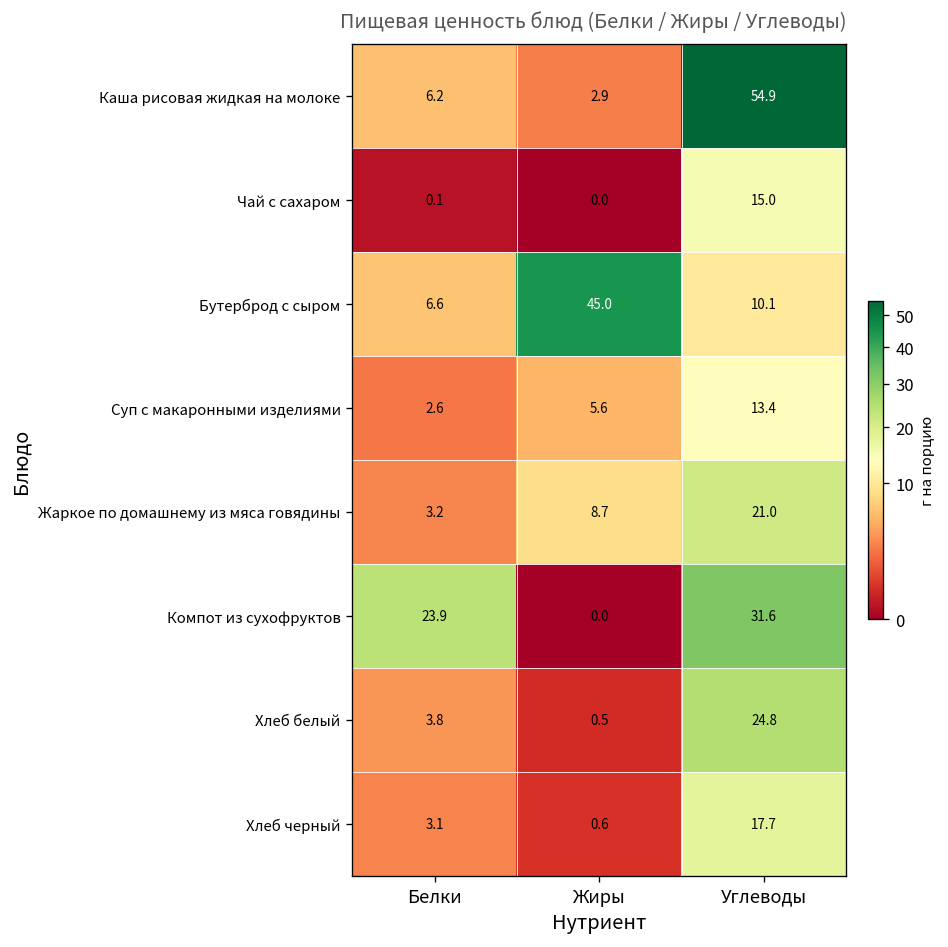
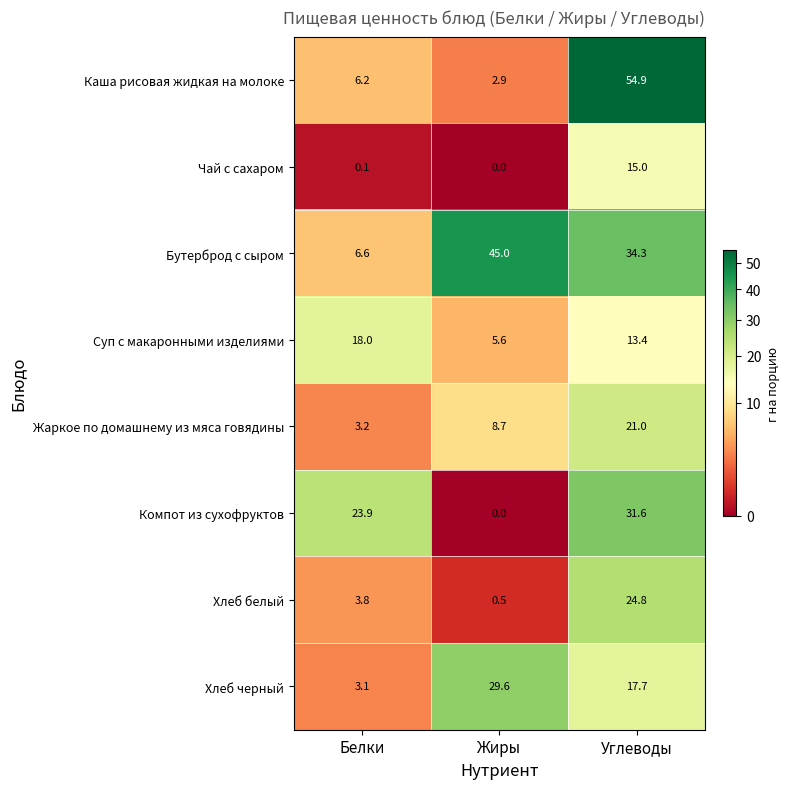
  {
    "Каша рисовая жидкая на молоке": {
      "Белки": 6.2,
      "Жиры": 2.9,
      "Углеводы": 54.9
    },
    "Чай с сахаром": {
      "Белки": 0.1,
      "Жиры": 0.0,
      "Углеводы": 15.0
    },
    "Бутерброд с сыром": {
      "Белки": 6.6,
      "Жиры": 45.0,
-     "Углеводы": 10.1
+     "Углеводы": 34.3
    },
    "Суп с макаронными изделиями": {
-     "Белки": 2.6,
+     "Белки": 18.0,
      "Жиры": 5.6,
      "Углеводы": 13.4
    },
    "Жаркое по домашнему из мяса говядины": {
      "Белки": 3.2,
      "Жиры": 8.7,
      "Углеводы": 21.0
    },
    "Компот из сухофруктов": {
      "Белки": 23.9,
      "Жиры": 0.0,
      "Углеводы": 31.6
    },
    "Хлеб белый": {
      "Белки": 3.8,
      "Жиры": 0.5,
      "Углеводы": 24.8
    },
    "Хлеб черный": {
      "Белки": 3.1,
-     "Жиры": 0.6,
+     "Жиры": 29.6,
      "Углеводы": 17.7
    }
  }
